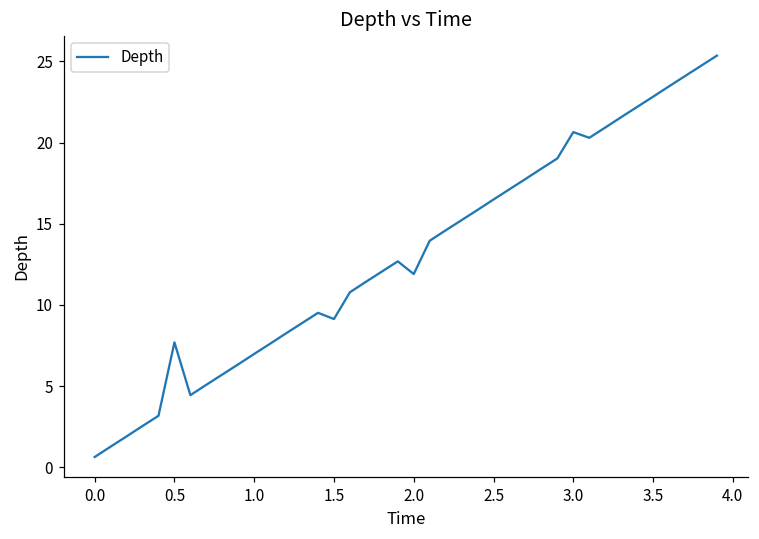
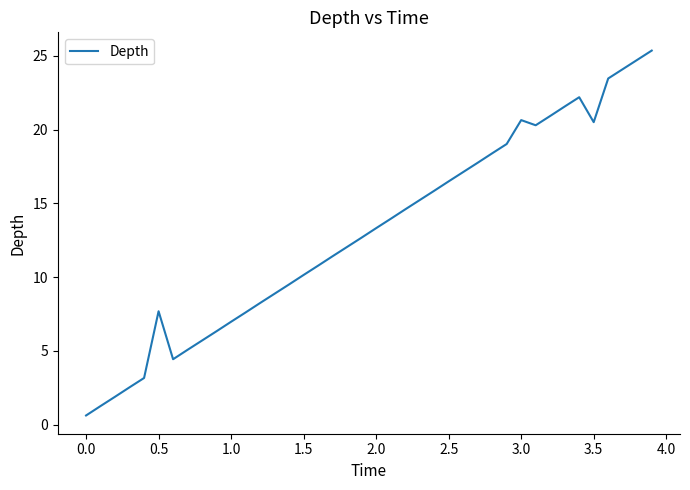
  {
    "0.0": 0.6,
    "0.5": 7.7,
    "1.0": 7.0,
-   "1.5": 9.1,
-   "2.0": 11.9,
+   "1.5": 10.2,
+   "2.0": 13.3,
    "2.5": 16.5,
    "3.0": 20.6,
-   "3.5": 22.8
+   "3.5": 20.5
  }
